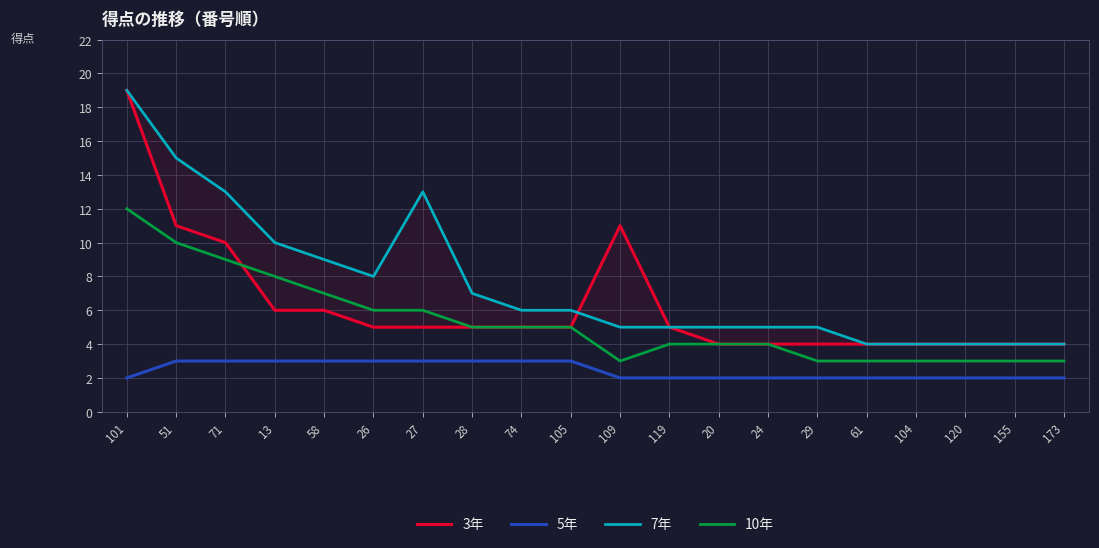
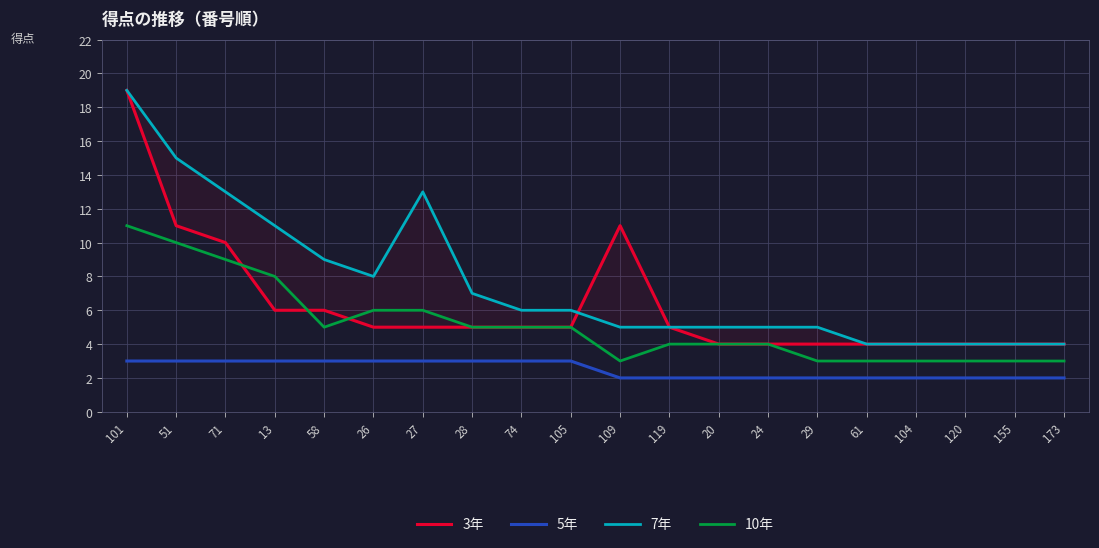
  {
    "5年": {
-     "101": 2,
+     "101": 3,
      "51": 3,
      "71": 3,
      "13": 3,
      "58": 3,
      "26": 3,
      "27": 3,
      "28": 3,
      "74": 3,
      "105": 3,
      "109": 2,
      "119": 2,
      "20": 2,
      "24": 2,
      "29": 2,
      "61": 2,
      "104": 2,
      "120": 2,
      "155": 2,
      "173": 2
    },
    "7年": {
-     "13": 10,
+     "13": 11,
      "109": 5
    },
    "10年": {
-     "101": 12,
+     "101": 11,
      "51": 10,
      "71": 9,
      "13": 8,
-     "58": 7,
+     "58": 5,
      "26": 6,
      "27": 6,
      "109": 3,
      "119": 4,
      "29": 3,
      "61": 3,
      "104": 3,
      "120": 3,
      "155": 3,
      "173": 3
    }
  }
